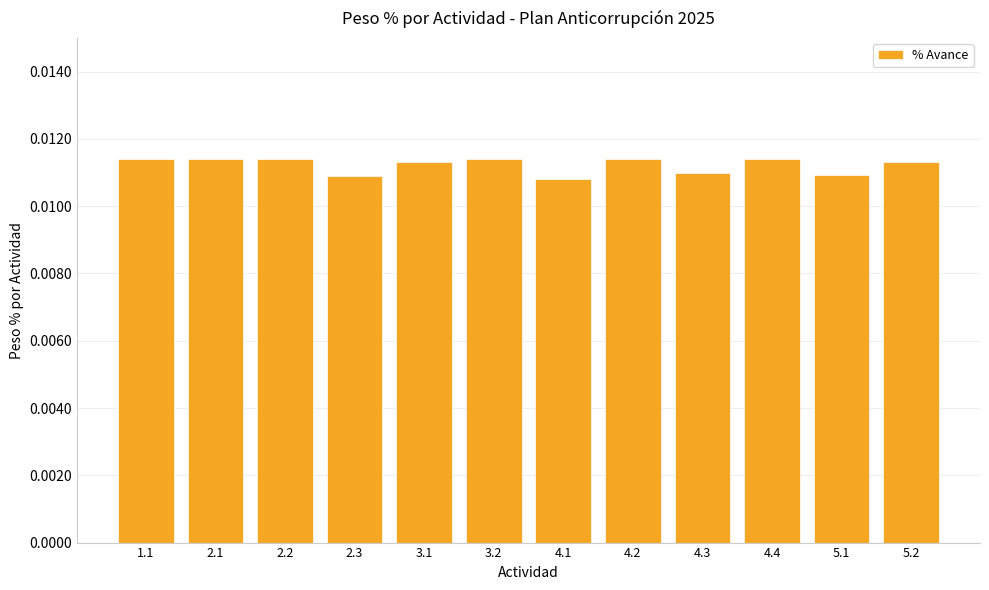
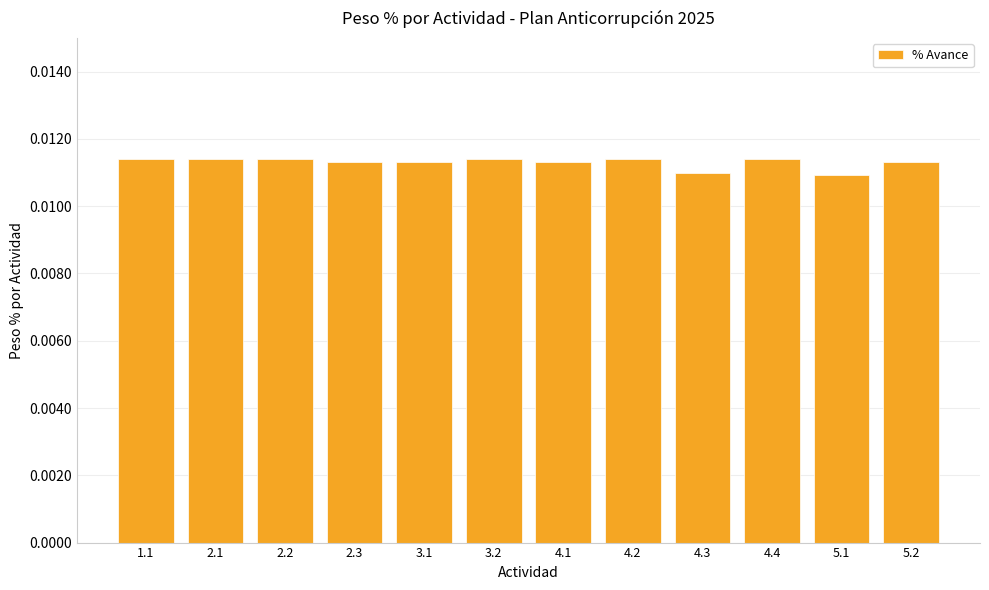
  {
    "1.1": 0.0114,
    "2.1": 0.0114,
    "2.2": 0.0114,
-   "2.3": 0.0109,
+   "2.3": 0.0113,
    "3.1": 0.0113,
    "3.2": 0.0114,
-   "4.1": 0.0108,
+   "4.1": 0.0113,
    "4.2": 0.0114,
    "4.3": 0.0110,
    "4.4": 0.0114,
    "5.1": 0.0109,
    "5.2": 0.0113
  }
